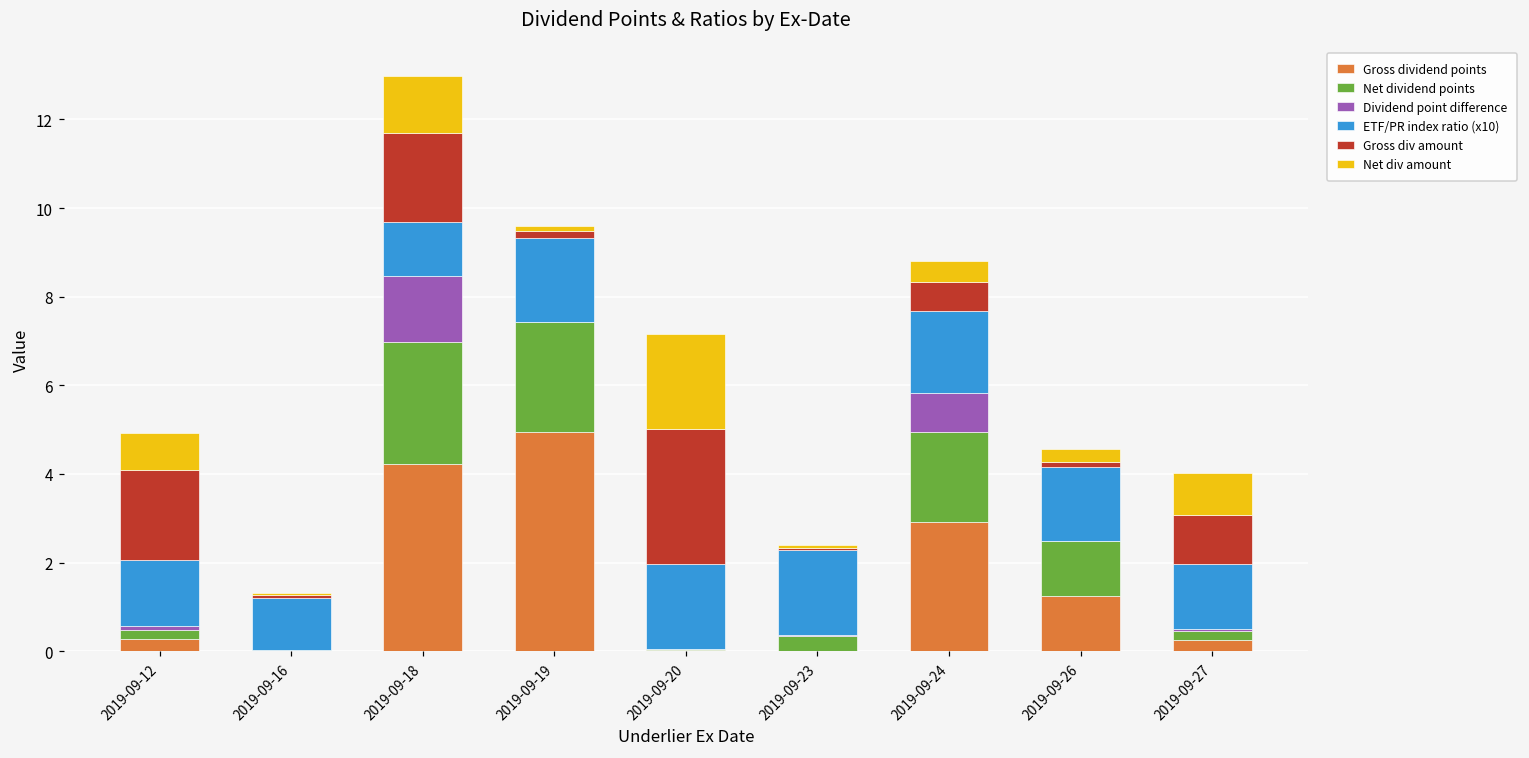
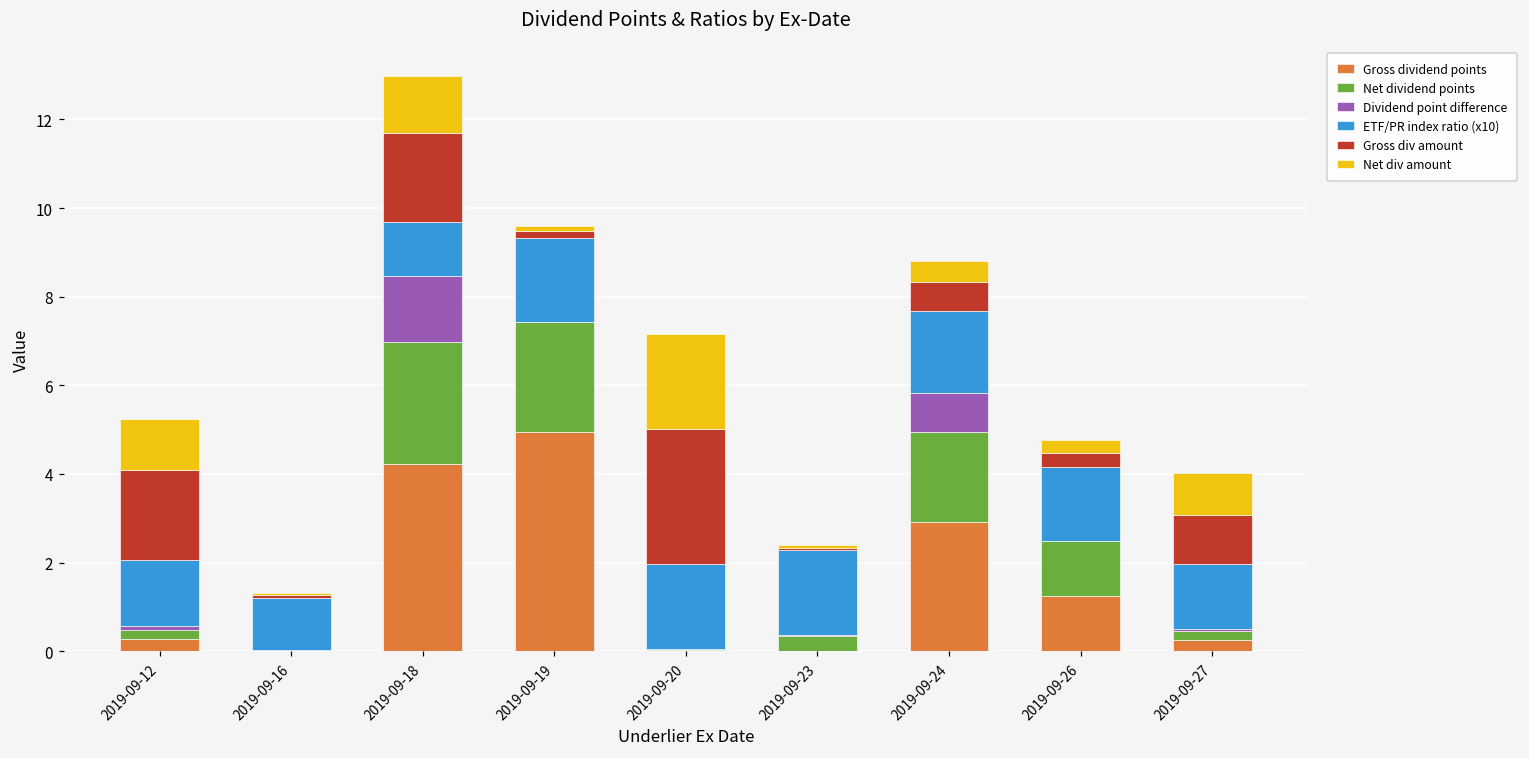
  {
    "Gross dividend points": {
      "2019-09-12": 0.3,
      "2019-09-18": 4.2,
      "2019-09-19": 4.9,
      "2019-09-24": 2.9,
      "2019-09-26": 1.2,
      "2019-09-27": 0.2
    },
    "Net dividend points": {
      "2019-09-12": 0.2,
      "2019-09-18": 2.8,
      "2019-09-19": 2.5,
      "2019-09-23": 0.3,
      "2019-09-24": 2.0,
      "2019-09-26": 1.2,
      "2019-09-27": 0.2
    },
    "Dividend point difference": {
      "2019-09-12": 0.1,
      "2019-09-18": 1.5,
      "2019-09-24": 0.9,
      "2019-09-26": 0.0
    },
    "ETF/PR index ratio (x10)": {
      "2019-09-12": 1.5,
      "2019-09-16": 1.2,
      "2019-09-18": 1.2,
      "2019-09-19": 1.9,
      "2019-09-20": 1.9,
      "2019-09-23": 1.9,
      "2019-09-24": 1.8,
      "2019-09-26": 1.7,
      "2019-09-27": 1.5
    },
    "Gross div amount": {
      "2019-09-12": 2.0,
      "2019-09-18": 2.0,
      "2019-09-19": 0.2,
      "2019-09-20": 3.1,
      "2019-09-23": 0.1,
      "2019-09-24": 0.7,
-     "2019-09-26": 0.1,
+     "2019-09-26": 0.3,
      "2019-09-27": 1.1
    },
    "Net div amount": {
-     "2019-09-12": 0.8,
+     "2019-09-12": 1.2,
      "2019-09-18": 1.3,
      "2019-09-19": 0.1,
      "2019-09-20": 2.1,
      "2019-09-24": 0.5,
      "2019-09-26": 0.3,
      "2019-09-27": 0.9
    }
  }
